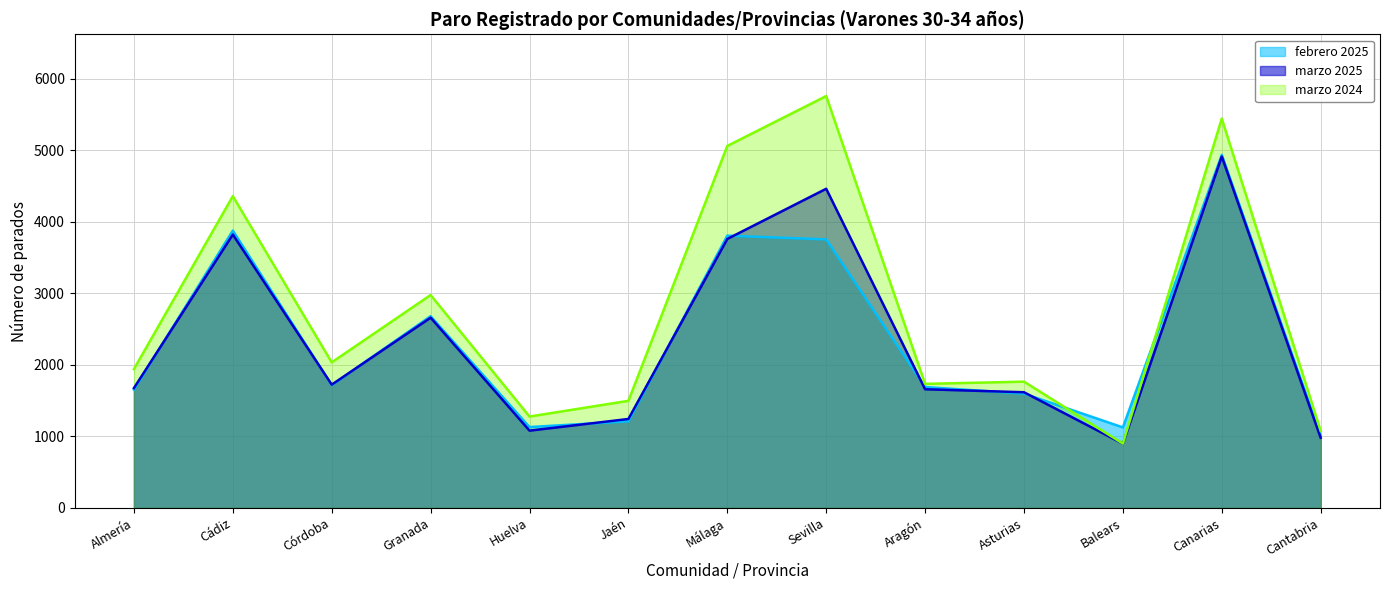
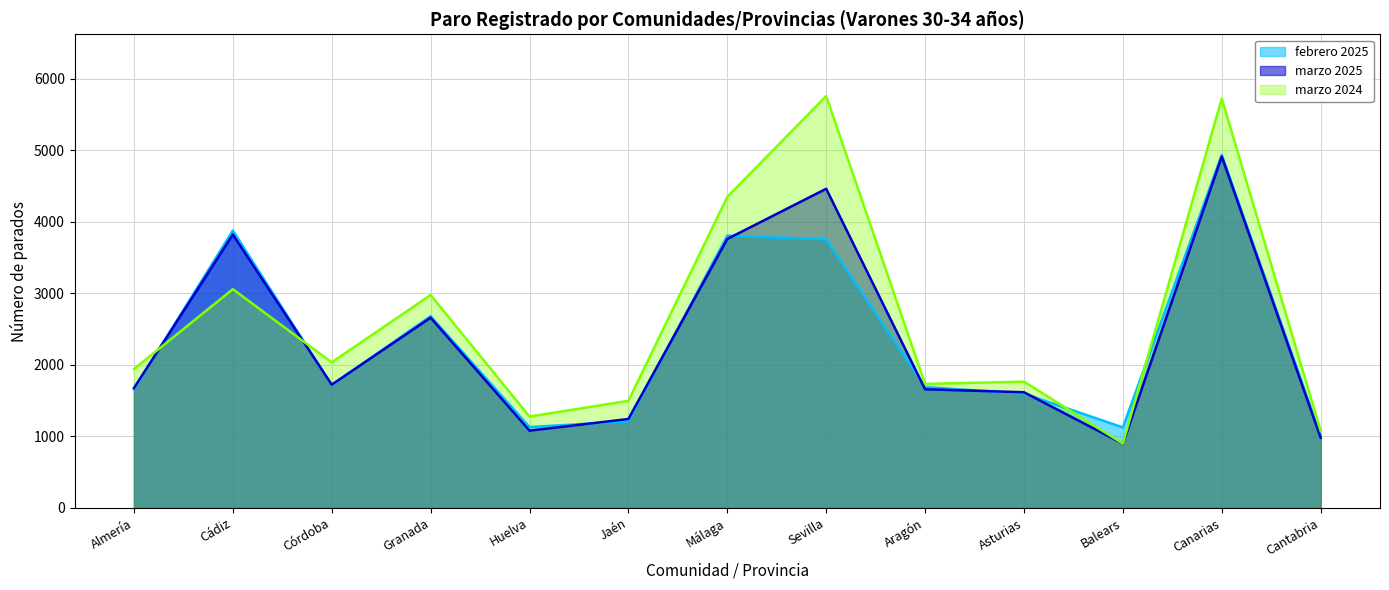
  {
    "febrero 2025": {
      "Cádiz": 3900,
      "Huelva": 1100,
      "Málaga": 3800,
      "Sevilla": 3800,
      "Balears": 1100
    },
    "marzo 2025": {
      "Cádiz": 3800,
      "Huelva": 1100,
      "Málaga": 3800,
      "Sevilla": 4500
    },
    "marzo 2024": {
      "Almería": 1900,
-     "Cádiz": 4400,
+     "Cádiz": 3100,
      "Córdoba": 2000,
      "Granada": 3000,
      "Huelva": 1300,
      "Jaén": 1500,
-     "Málaga": 5100,
+     "Málaga": 4300,
      "Sevilla": 5800,
      "Aragón": 1700,
      "Asturias": 1800,
-     "Canarias": 5400,
+     "Canarias": 5700,
      "Cantabria": 1100
    }
  }
